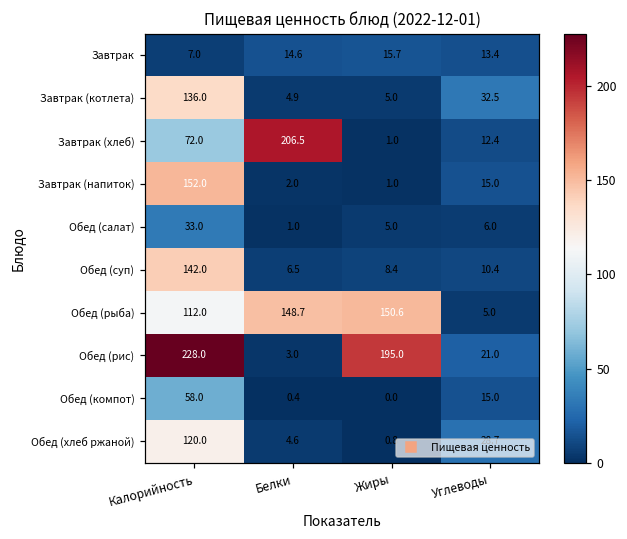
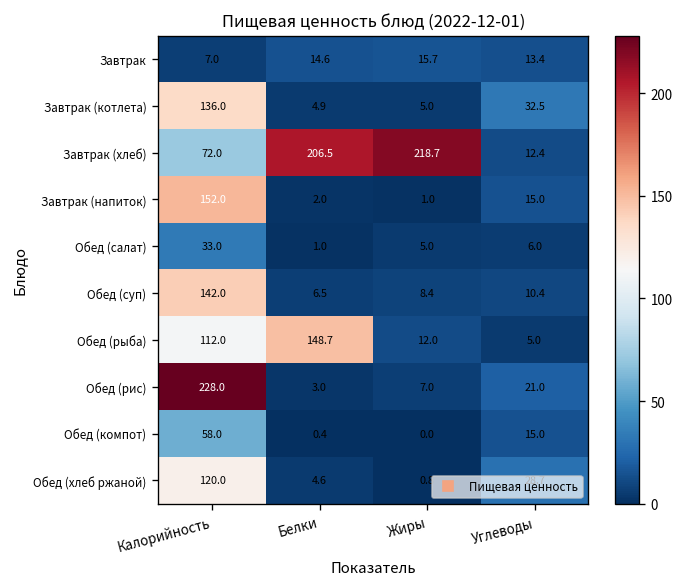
  {
    "Завтрак": {
      "Калорийность": 7.0,
      "Белки": 14.6,
      "Жиры": 15.7,
      "Углеводы": 13.4
    },
    "Завтрак (котлета)": {
      "Калорийность": 136.0,
      "Белки": 4.9,
      "Жиры": 5.0,
      "Углеводы": 32.5
    },
    "Завтрак (хлеб)": {
      "Калорийность": 72.0,
      "Белки": 206.5,
-     "Жиры": 1.0,
+     "Жиры": 218.7,
      "Углеводы": 12.4
    },
    "Завтрак (напиток)": {
      "Калорийность": 152.0,
      "Белки": 2.0,
      "Жиры": 1.0,
      "Углеводы": 15.0
    },
    "Обед (салат)": {
      "Калорийность": 33.0,
      "Белки": 1.0,
      "Жиры": 5.0,
      "Углеводы": 6.0
    },
    "Обед (суп)": {
      "Калорийность": 142.0,
      "Белки": 6.5,
      "Жиры": 8.4,
      "Углеводы": 10.4
    },
    "Обед (рыба)": {
      "Калорийность": 112.0,
      "Белки": 148.7,
-     "Жиры": 150.6,
+     "Жиры": 12.0,
      "Углеводы": 5.0
    },
    "Обед (рис)": {
      "Калорийность": 228.0,
      "Белки": 3.0,
-     "Жиры": 195.0,
+     "Жиры": 7.0,
      "Углеводы": 21.0
    },
    "Обед (компот)": {
      "Калорийность": 58.0,
      "Белки": 0.4,
      "Жиры": 0.0,
      "Углеводы": 15.0
    },
    "Обед (хлеб ржаной)": {
      "Калорийность": 120.0,
      "Белки": 4.6
    }
  }
